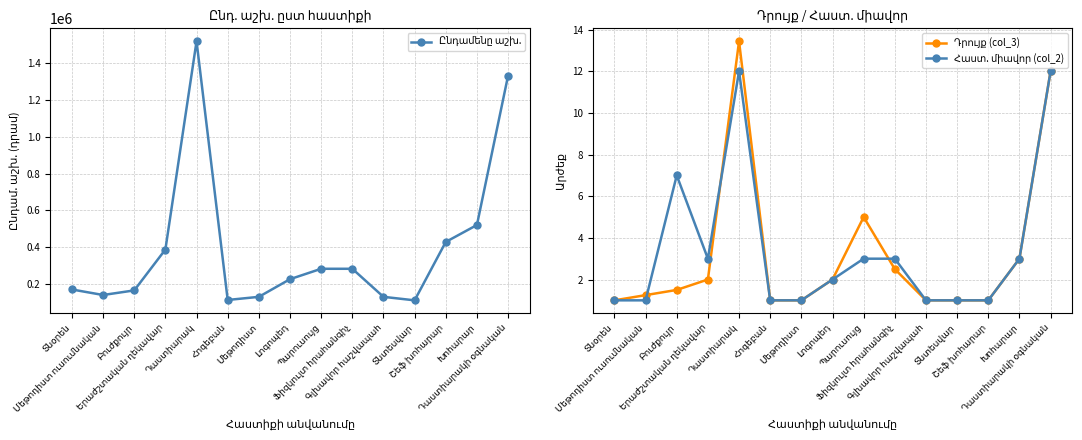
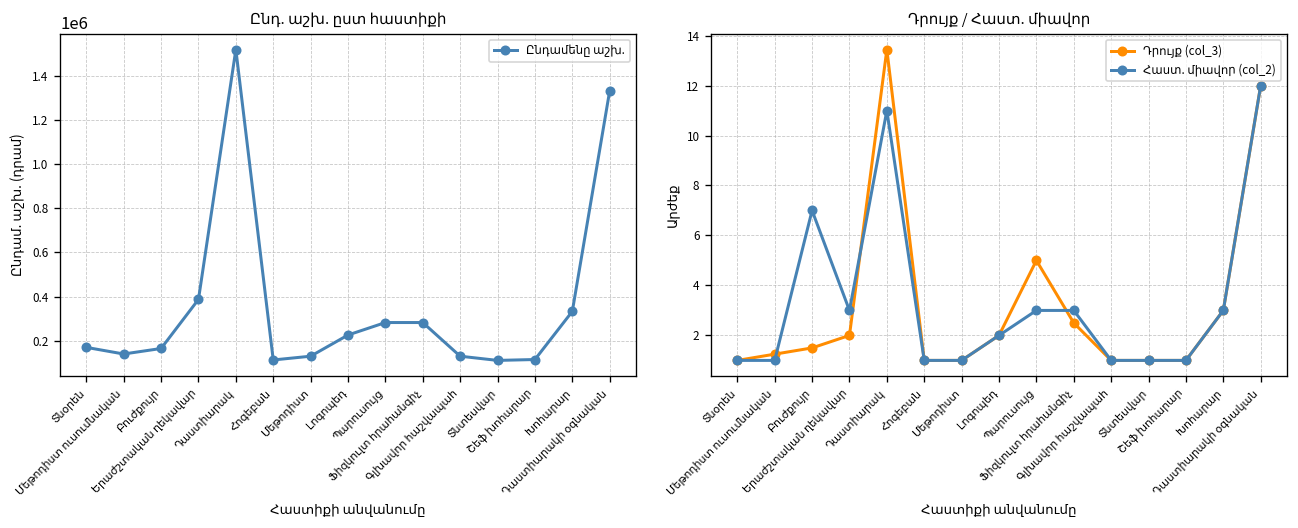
  {
    "Ընդ. աշխ. ըստ հաստիքի": {
      "Տնօրեն": 170000,
      "Մեթոդիստ ուսումնական": 140000,
      "Բուժքույր": 170000,
      "Երաժշտական ղեկավար": 390000,
      "Դաստիարակ": 1520000,
      "Հոգեբան": 110000,
      "Մեթոդիստ": 130000,
      "Լոգոպեդ": 230000,
      "Պարուսույց": 280000,
      "Ֆիզկուլտ հրահանգիչ": 280000,
      "Գլխավոր հաշվապահ": 130000,
      "Տնտեսվար": 110000,
-     "Շեֆ խոհարար": 430000,
-     "Խոհարար": 520000,
+     "Շեֆ խոհարար": 120000,
+     "Խոհարար": 330000,
      "Դաստիարակի օգնական": 1330000
    },
    "Դրույք / Հաստ. միավոր": {
      "Դրույք (col_3)": {
        "Մեթոդիստ ուսումնական": 1.3,
        "Բուժքույր": 1.5,
        "Երաժշտական ղեկավար": 2,
        "Դաստիարակ": 13.4,
        "Պարուսույց": 5,
        "Ֆիզկուլտ հրահանգիչ": 2.5
      },
      "Հաստ. միավոր (col_2)": {
        "Մեթոդիստ ուսումնական": 1,
        "Բուժքույր": 7,
        "Երաժշտական ղեկավար": 3,
-       "Դաստիարակ": 12,
+       "Դաստիարակ": 11,
        "Պարուսույց": 3,
        "Ֆիզկուլտ հրահանգիչ": 3
      }
    }
  }
